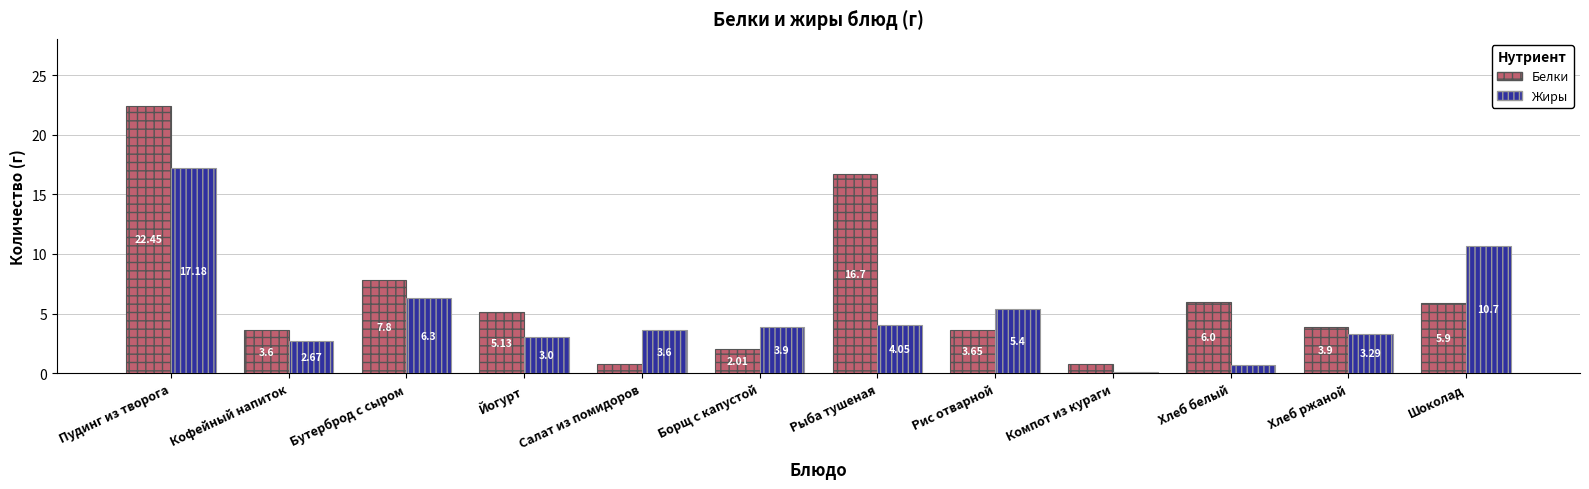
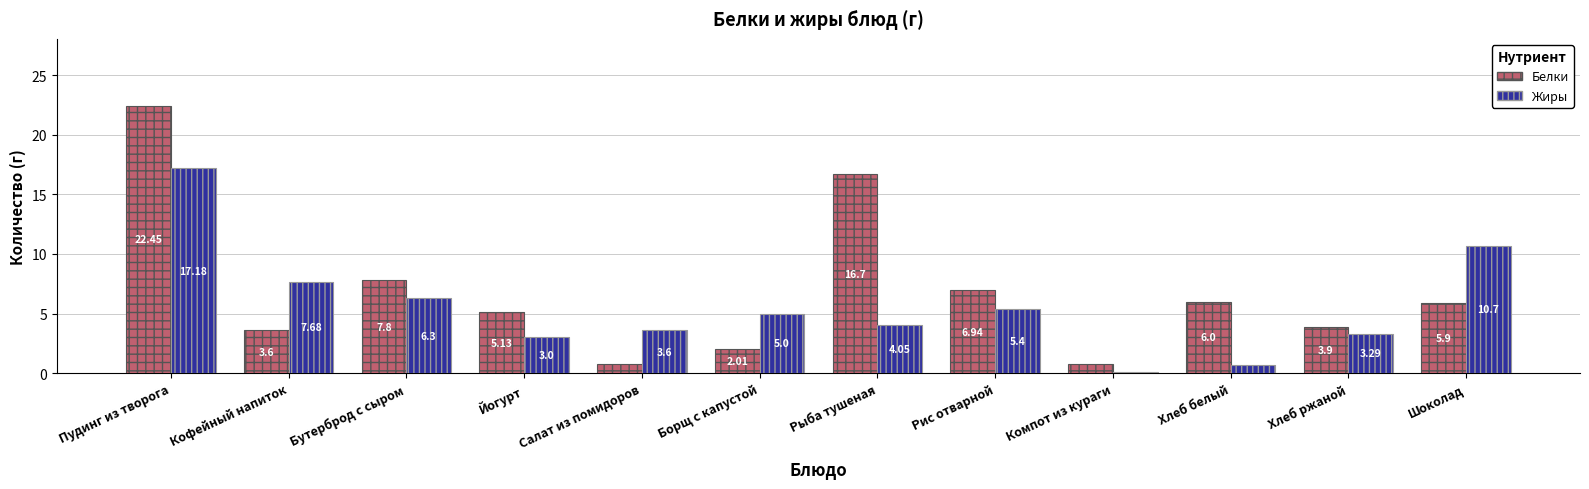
  {
    "Белки": {
      "Пудинг из творога": 22.45,
      "Кофейный напиток": 3.6,
      "Бутерброд с сыром": 7.8,
      "Йогурт": 5.13,
      "Борщ с капустой": 2.01,
      "Рыба тушеная": 16.7,
-     "Рис отварной": 3.65,
+     "Рис отварной": 6.94,
      "Хлеб белый": 6.0,
      "Хлеб ржаной": 3.9,
      "Шоколад": 5.9
    },
    "Жиры": {
      "Пудинг из творога": 17.18,
-     "Кофейный напиток": 2.67,
+     "Кофейный напиток": 7.68,
      "Бутерброд с сыром": 6.3,
      "Йогурт": 3.0,
      "Салат из помидоров": 3.6,
-     "Борщ с капустой": 3.9,
+     "Борщ с капустой": 5.0,
      "Рыба тушеная": 4.05,
      "Рис отварной": 5.4,
      "Хлеб ржаной": 3.29,
      "Шоколад": 10.7
    }
  }
